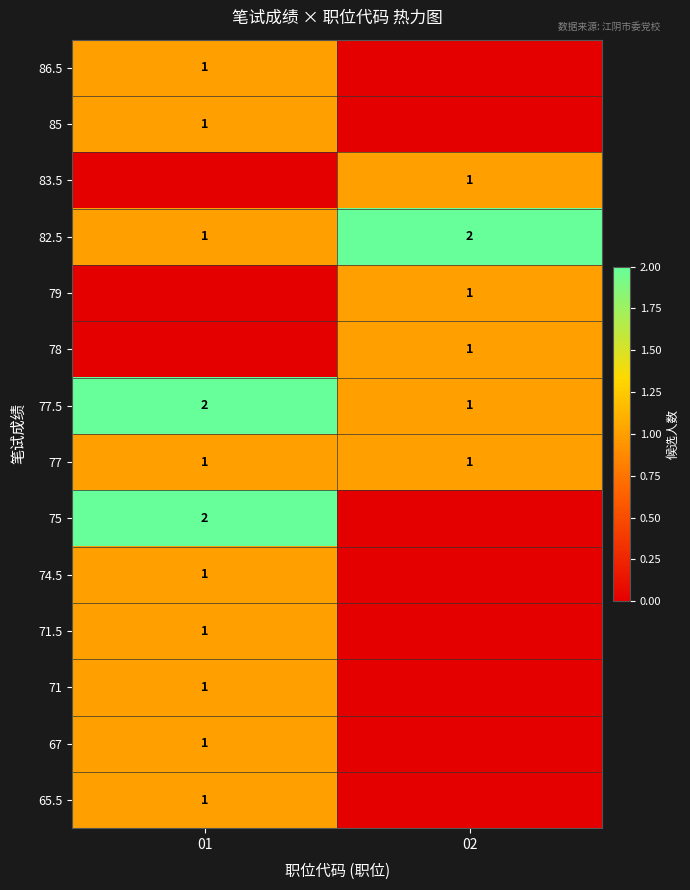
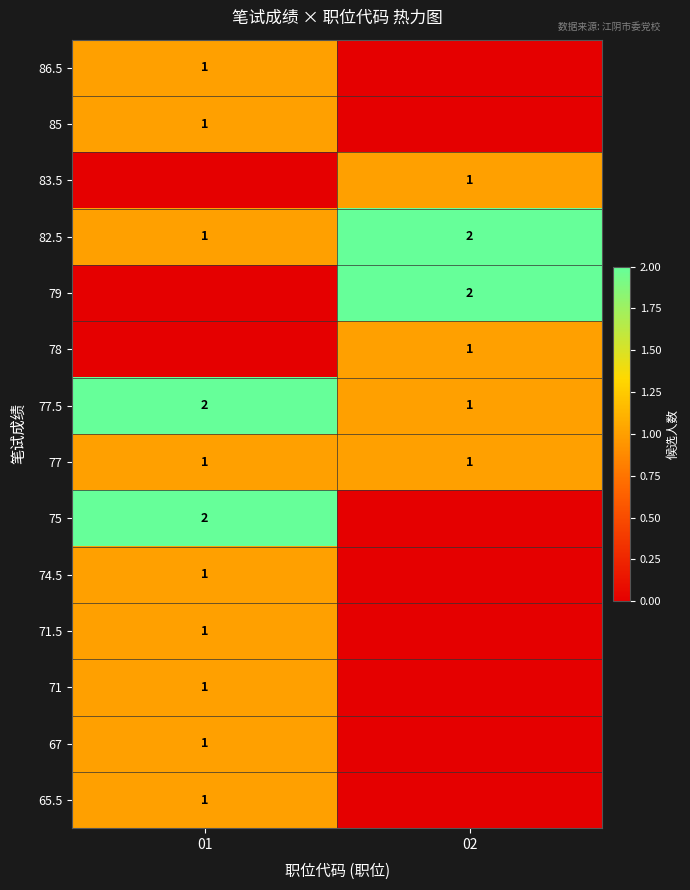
  {
    "86.5": {
      "01": 1
    },
    "85": {
      "01": 1
    },
    "83.5": {
      "02": 1
    },
    "82.5": {
      "01": 1,
      "02": 2
    },
    "79": {
-     "02": 1
+     "02": 2
    },
    "78": {
      "02": 1
    },
    "77.5": {
      "01": 2,
      "02": 1
    },
    "77": {
      "01": 1,
      "02": 1
    },
    "75": {
      "01": 2
    },
    "74.5": {
      "01": 1
    },
    "71.5": {
      "01": 1
    },
    "71": {
      "01": 1
    },
    "67": {
      "01": 1
    },
    "65.5": {
      "01": 1
    }
  }
